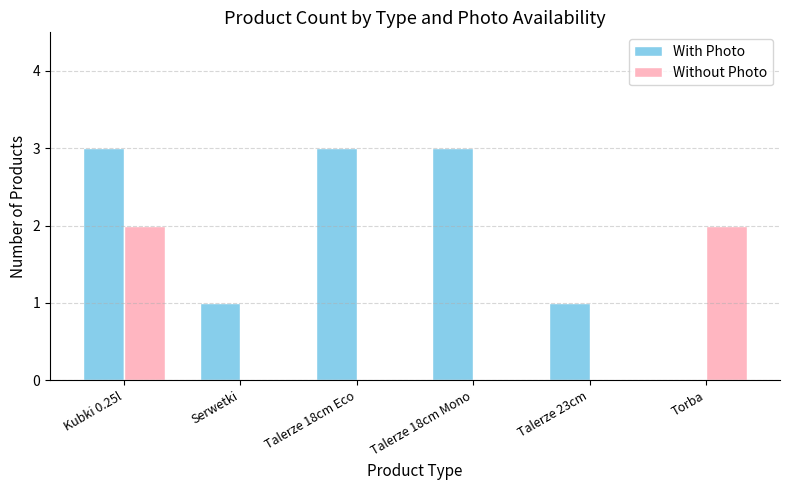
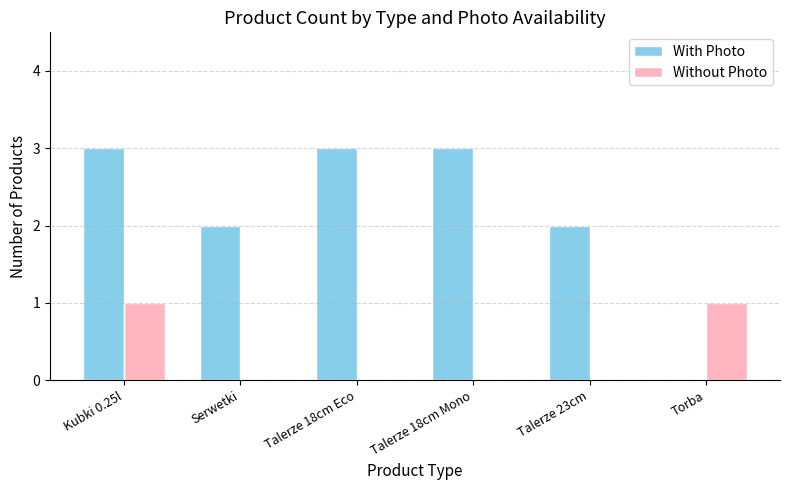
  {
    "With Photo": {
      "Kubki 0.25l": 3,
-     "Serwetki": 1,
+     "Serwetki": 2,
      "Talerze 18cm Eco": 3,
      "Talerze 18cm Mono": 3,
-     "Talerze 23cm": 1,
+     "Talerze 23cm": 2,
      "Torba": 0
    },
    "Without Photo": {
-     "Kubki 0.25l": 2,
+     "Kubki 0.25l": 1,
      "Serwetki": 0,
      "Talerze 18cm Eco": 0,
      "Talerze 18cm Mono": 0,
      "Talerze 23cm": 0,
-     "Torba": 2
+     "Torba": 1
    }
  }
